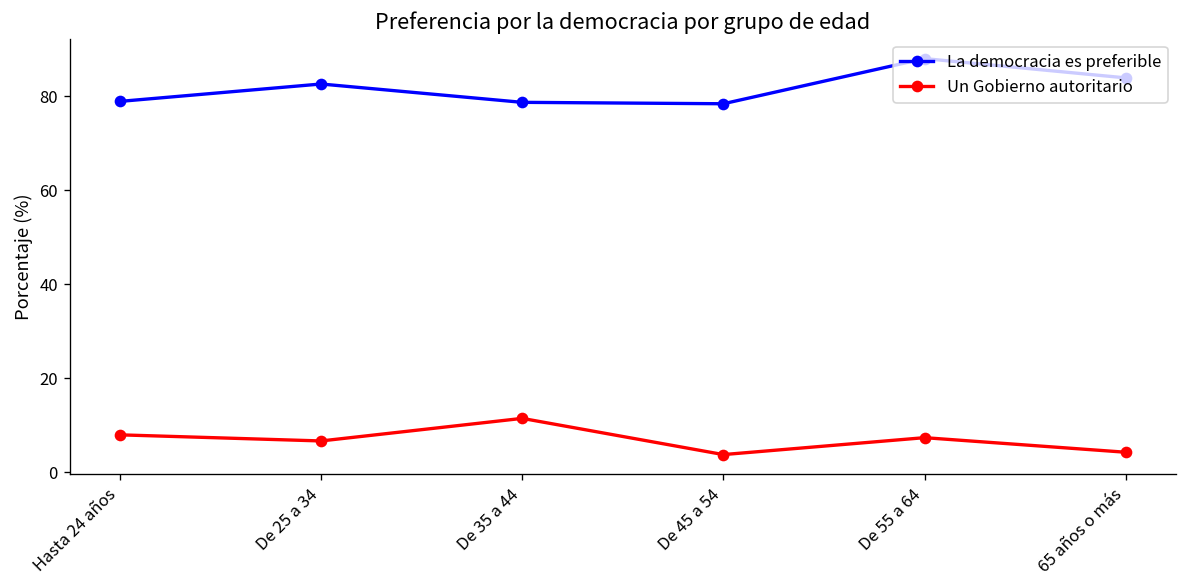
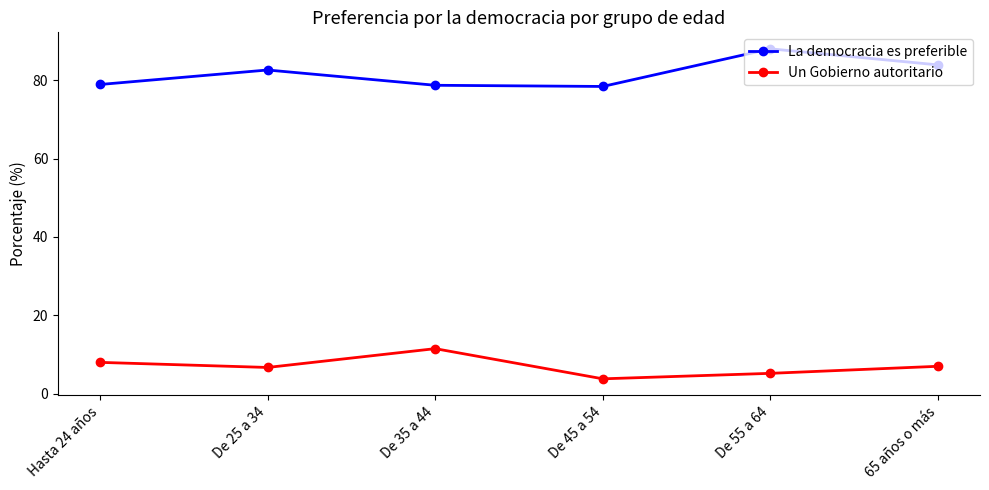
  {
    "La democracia es preferible": {
      "Hasta 24 años": 79,
      "De 25 a 34": 83,
      "De 35 a 44": 79,
      "De 45 a 54": 78
    },
    "Un Gobierno autoritario": {
      "Hasta 24 años": 8,
      "De 25 a 34": 7,
      "De 35 a 44": 12,
      "De 45 a 54": 4,
-     "De 55 a 64": 7,
-     "65 años o más": 4
+     "De 55 a 64": 5,
+     "65 años o más": 7
    }
  }
